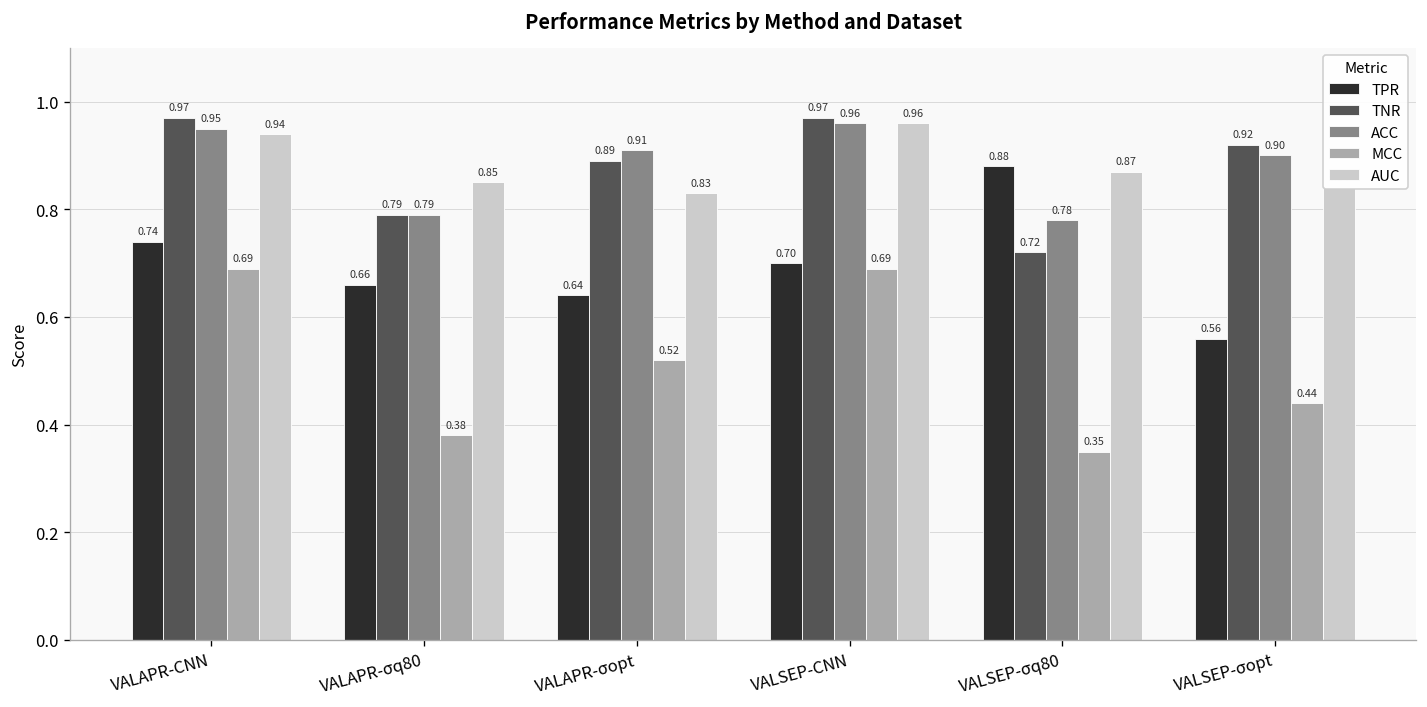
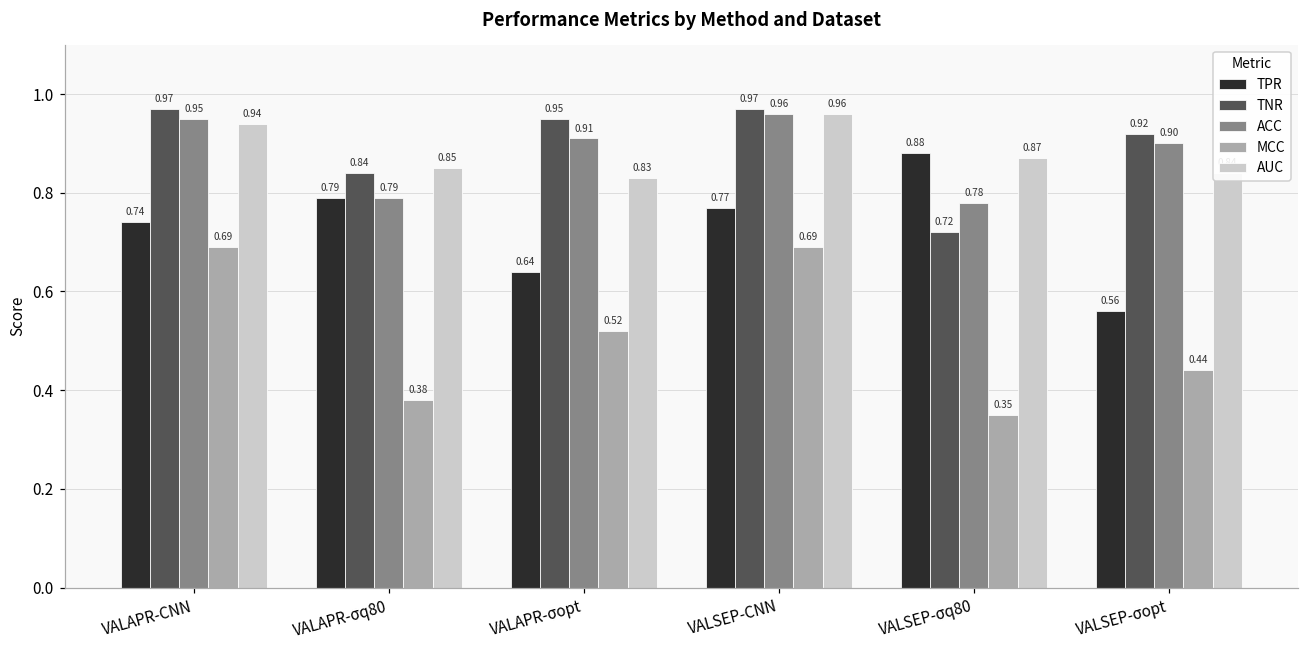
  {
    "TPR": {
      "VALAPR-CNN": 0.74,
-     "VALAPR-σq80": 0.66,
+     "VALAPR-σq80": 0.79,
      "VALAPR-σopt": 0.64,
-     "VALSEP-CNN": 0.70,
+     "VALSEP-CNN": 0.77,
      "VALSEP-σq80": 0.88,
      "VALSEP-σopt": 0.56
    },
    "TNR": {
      "VALAPR-CNN": 0.97,
-     "VALAPR-σq80": 0.79,
-     "VALAPR-σopt": 0.89,
+     "VALAPR-σq80": 0.84,
+     "VALAPR-σopt": 0.95,
      "VALSEP-CNN": 0.97,
      "VALSEP-σq80": 0.72,
      "VALSEP-σopt": 0.92
    }
  }
